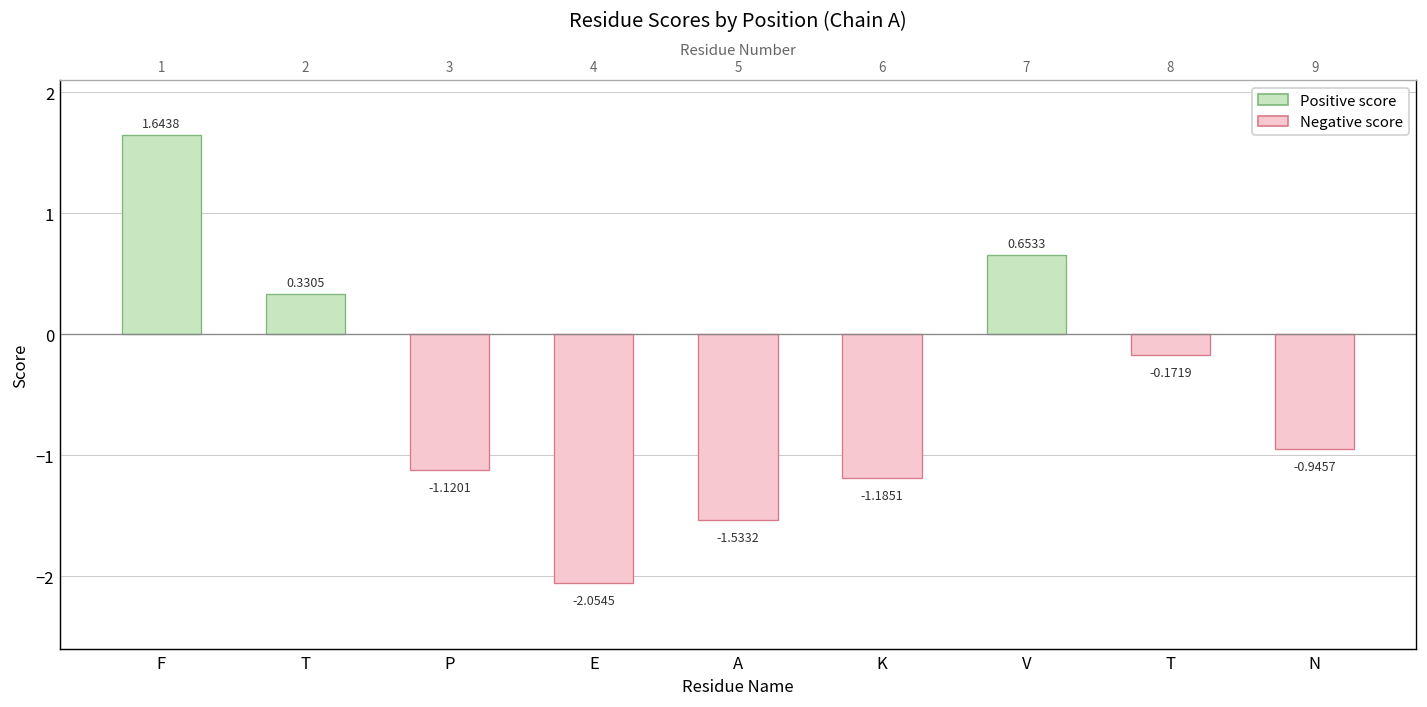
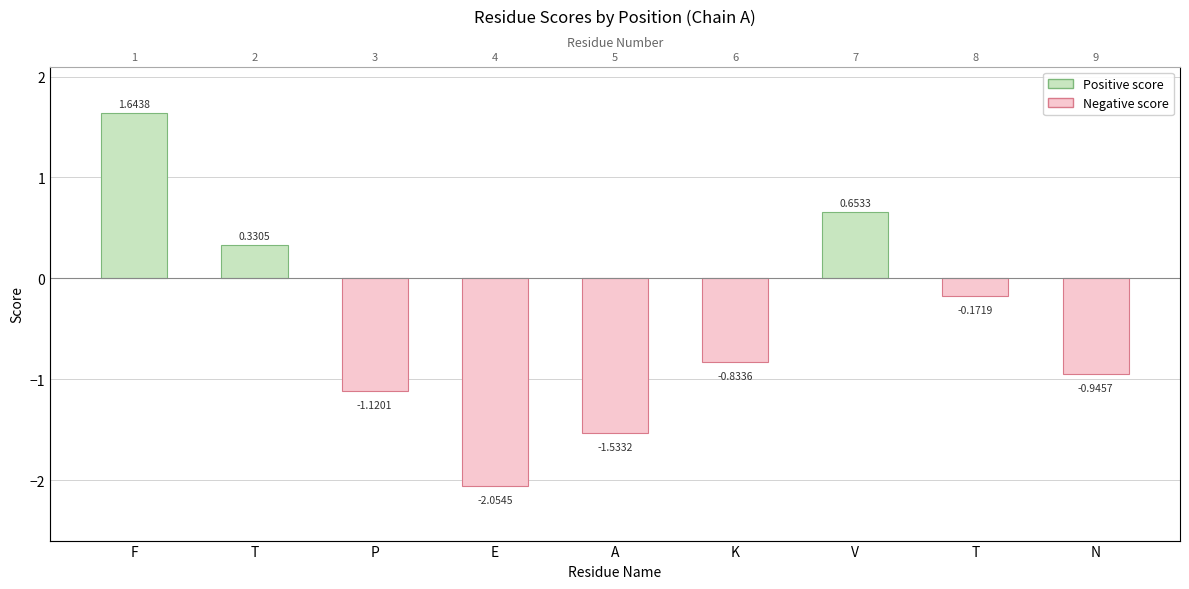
  {
    "F": 1.6438,
    "P": -1.1201,
    "E": -2.0545,
    "A": -1.5332,
-   "K": -1.1851,
+   "K": -0.8336,
    "V": 0.6533,
    "N": -0.9457
  }
